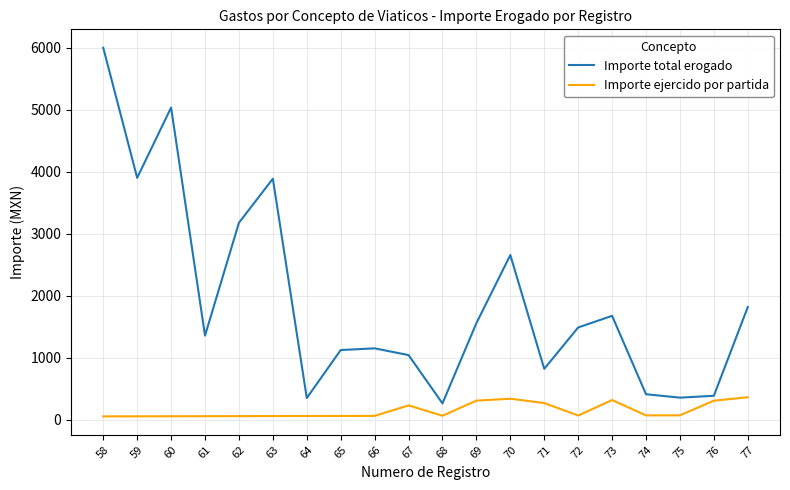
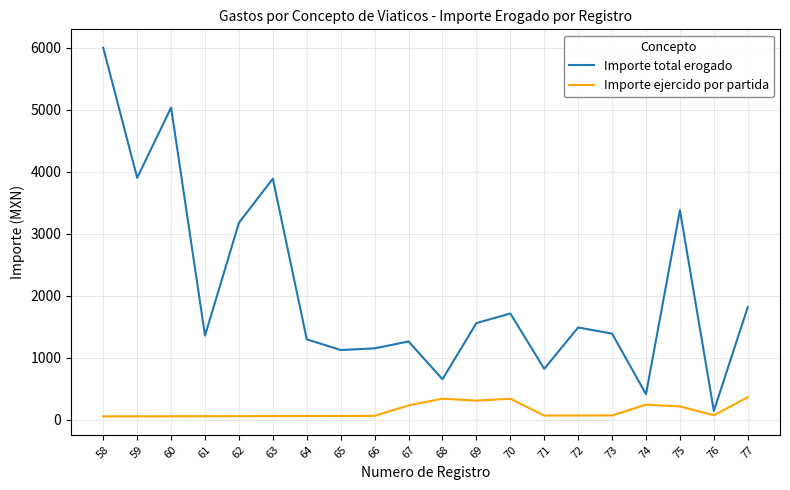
  {
    "Importe total erogado": {
      "58": 6000,
      "59": 3900,
      "60": 5000,
      "61": 1400,
      "62": 3200,
      "63": 3900,
-     "64": 400,
+     "64": 1300,
      "65": 1100,
      "66": 1200,
-     "67": 1000,
-     "68": 300,
+     "67": 1300,
+     "68": 700,
      "69": 1600,
-     "70": 2700,
+     "70": 1700,
      "71": 800,
      "72": 1500,
-     "73": 1700,
+     "73": 1400,
      "74": 400,
-     "75": 400,
-     "76": 400,
+     "75": 3400,
+     "76": 100,
      "77": 1800
    },
    "Importe ejercido por partida": {
      "58": 100,
      "59": 100,
      "60": 100,
      "61": 100,
      "62": 100,
      "63": 100,
      "64": 100,
      "65": 100,
      "66": 100,
      "67": 200,
-     "68": 100,
+     "68": 300,
      "69": 300,
      "70": 300,
-     "71": 300,
+     "71": 100,
      "72": 100,
-     "73": 300,
-     "74": 100,
-     "75": 100,
-     "76": 300,
+     "73": 100,
+     "74": 200,
+     "75": 200,
+     "76": 100,
      "77": 400
    }
  }
